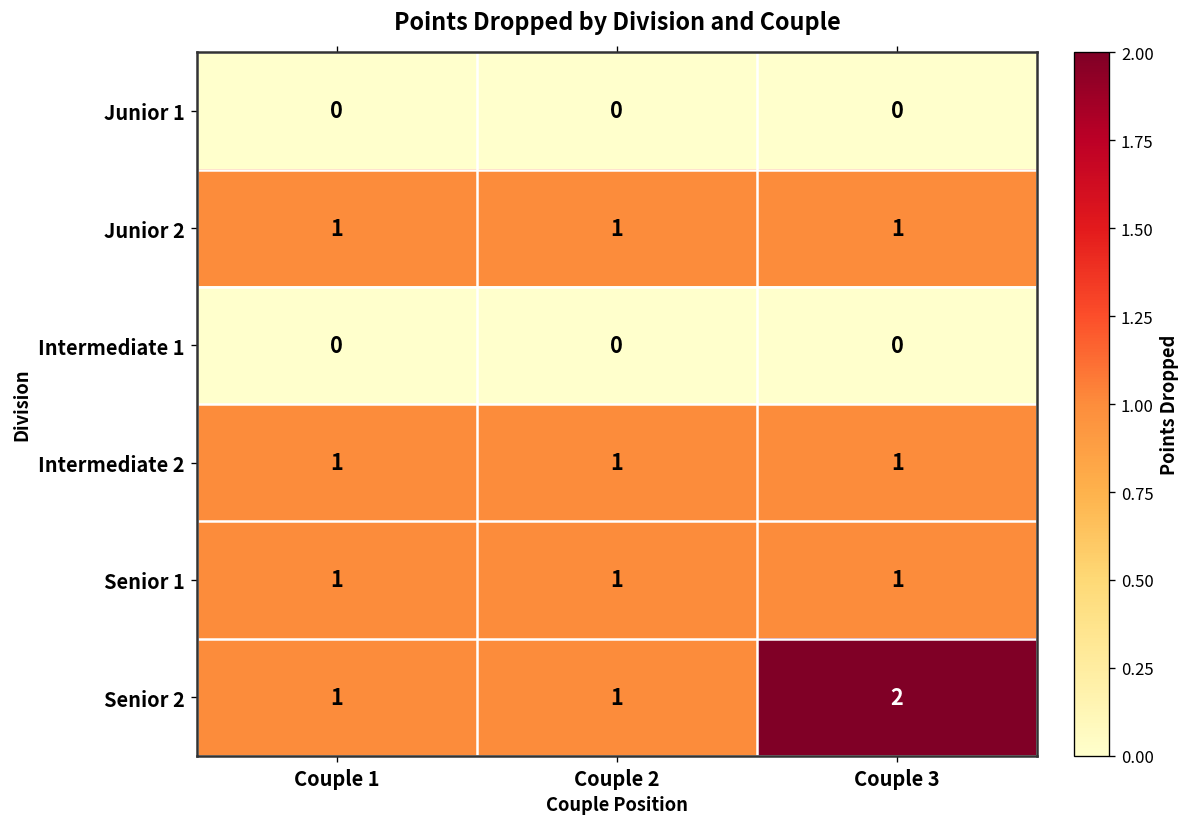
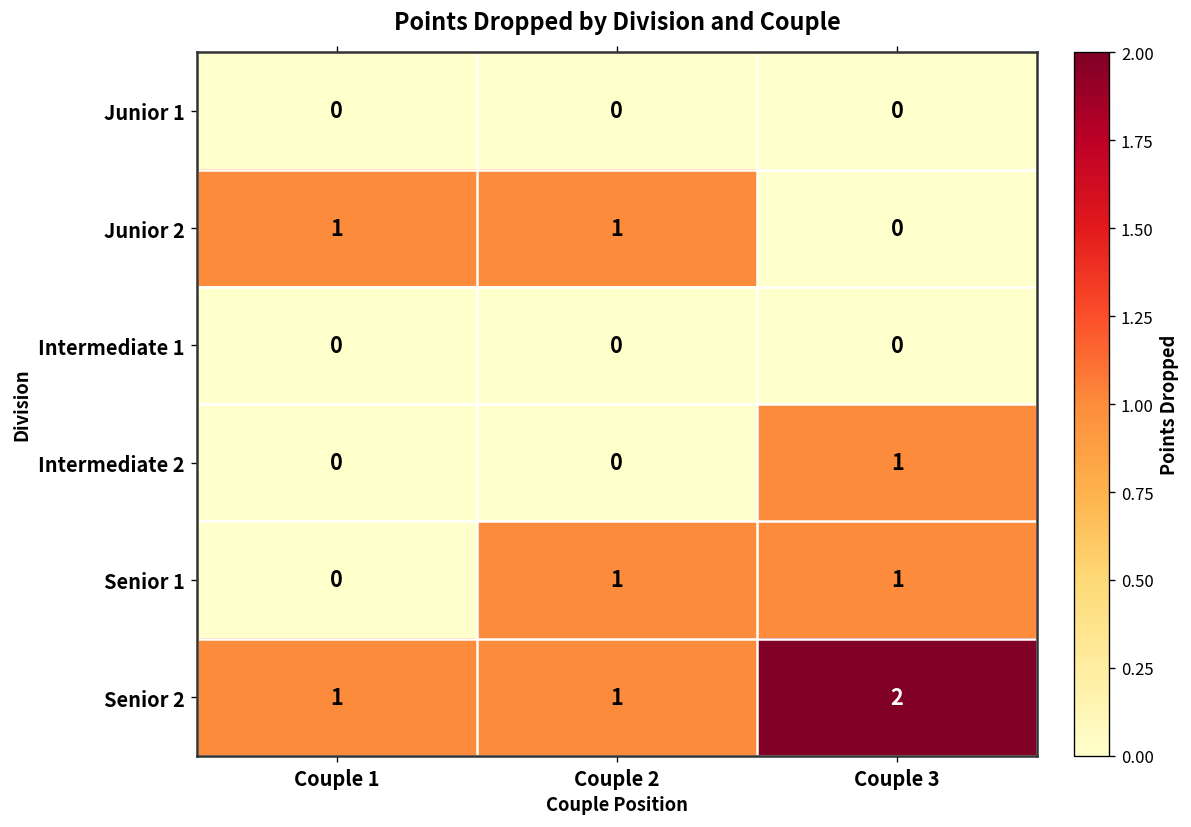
  {
    "Junior 1": {
      "Couple 1": 0,
      "Couple 2": 0,
      "Couple 3": 0
    },
    "Junior 2": {
      "Couple 1": 1,
      "Couple 2": 1,
-     "Couple 3": 1
+     "Couple 3": 0
    },
    "Intermediate 1": {
      "Couple 1": 0,
      "Couple 2": 0,
      "Couple 3": 0
    },
    "Intermediate 2": {
-     "Couple 1": 1,
-     "Couple 2": 1,
+     "Couple 1": 0,
+     "Couple 2": 0,
      "Couple 3": 1
    },
    "Senior 1": {
-     "Couple 1": 1,
+     "Couple 1": 0,
      "Couple 2": 1,
      "Couple 3": 1
    },
    "Senior 2": {
      "Couple 1": 1,
      "Couple 2": 1,
      "Couple 3": 2
    }
  }
